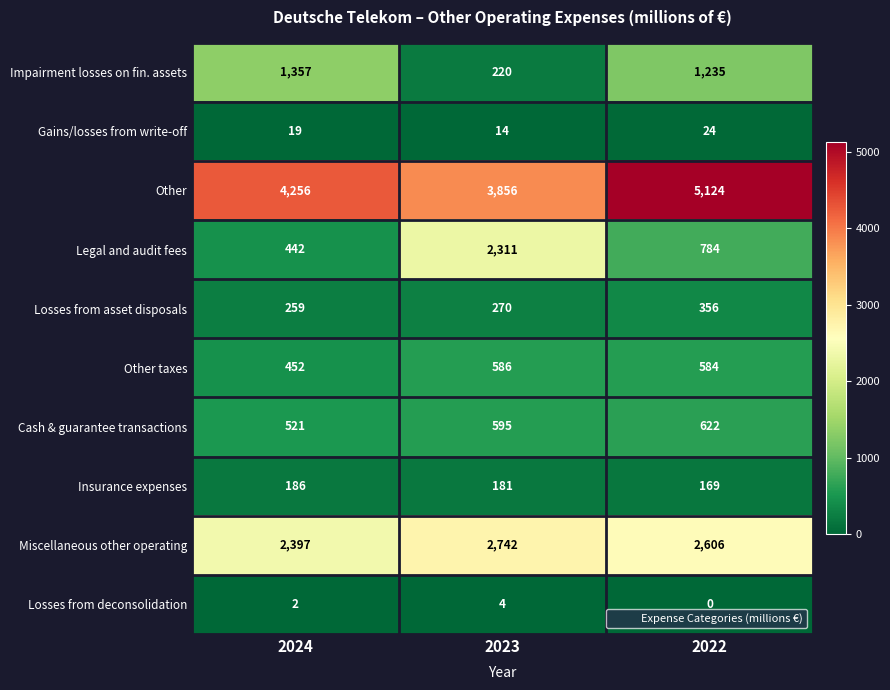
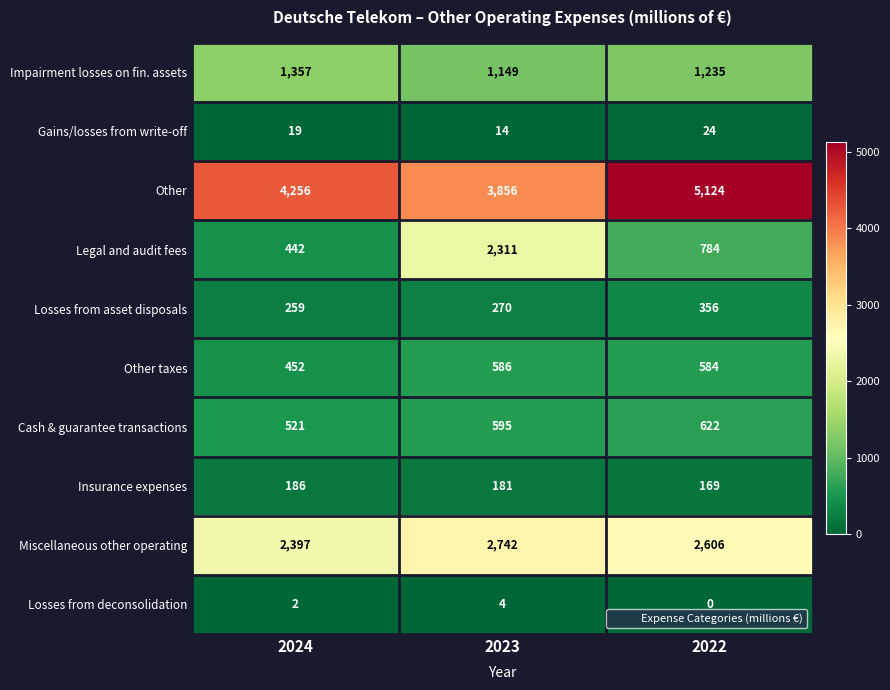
  {
    "Impairment losses on fin. assets": {
      "2024": "1,357",
-     "2023": "220",
+     "2023": "1,149",
      "2022": "1,235"
    },
    "Gains/losses from write-off": {
      "2024": "19",
      "2023": "14",
      "2022": "24"
    },
    "Other": {
      "2024": "4,256",
      "2023": "3,856",
      "2022": "5,124"
    },
    "Legal and audit fees": {
      "2024": "442",
      "2023": "2,311",
      "2022": "784"
    },
    "Losses from asset disposals": {
      "2024": "259",
      "2023": "270",
      "2022": "356"
    },
    "Other taxes": {
      "2024": "452",
      "2023": "586",
      "2022": "584"
    },
    "Cash & guarantee transactions": {
      "2024": "521",
      "2023": "595",
      "2022": "622"
    },
    "Insurance expenses": {
      "2024": "186",
      "2023": "181",
      "2022": "169"
    },
    "Miscellaneous other operating": {
      "2024": "2,397",
      "2023": "2,742",
      "2022": "2,606"
    },
    "Losses from deconsolidation": {
      "2024": "2",
      "2023": "4"
    }
  }
